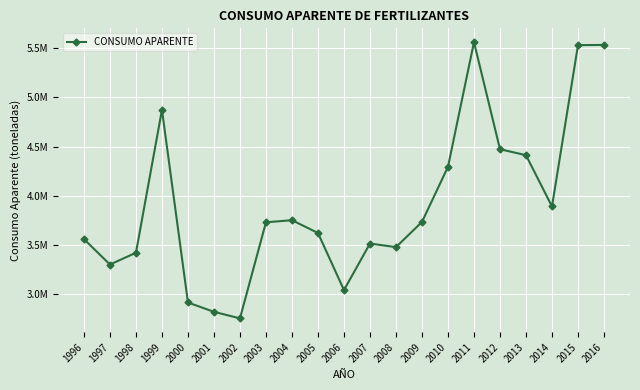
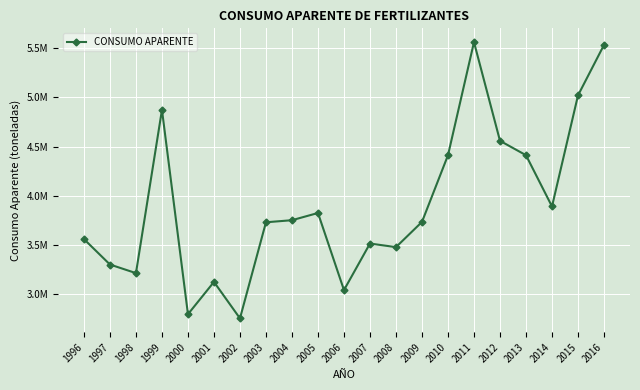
  {
    "1996": 3600000,
    "1997": 3300000,
-   "1998": 3400000,
+   "1998": 3200000,
    "1999": 4900000,
-   "2000": 2900000,
-   "2001": 2800000,
+   "2000": 2800000,
+   "2001": 3100000,
    "2002": 2700000,
    "2003": 3700000,
    "2004": 3700000,
-   "2005": 3600000,
+   "2005": 3800000,
    "2006": 3000000,
    "2007": 3500000,
    "2008": 3500000,
    "2009": 3700000,
-   "2010": 4300000,
+   "2010": 4400000,
    "2011": 5600000,
-   "2012": 4500000,
+   "2012": 4600000,
    "2013": 4400000,
    "2014": 3900000,
-   "2015": 5500000,
+   "2015": 5000000,
    "2016": 5500000
  }
